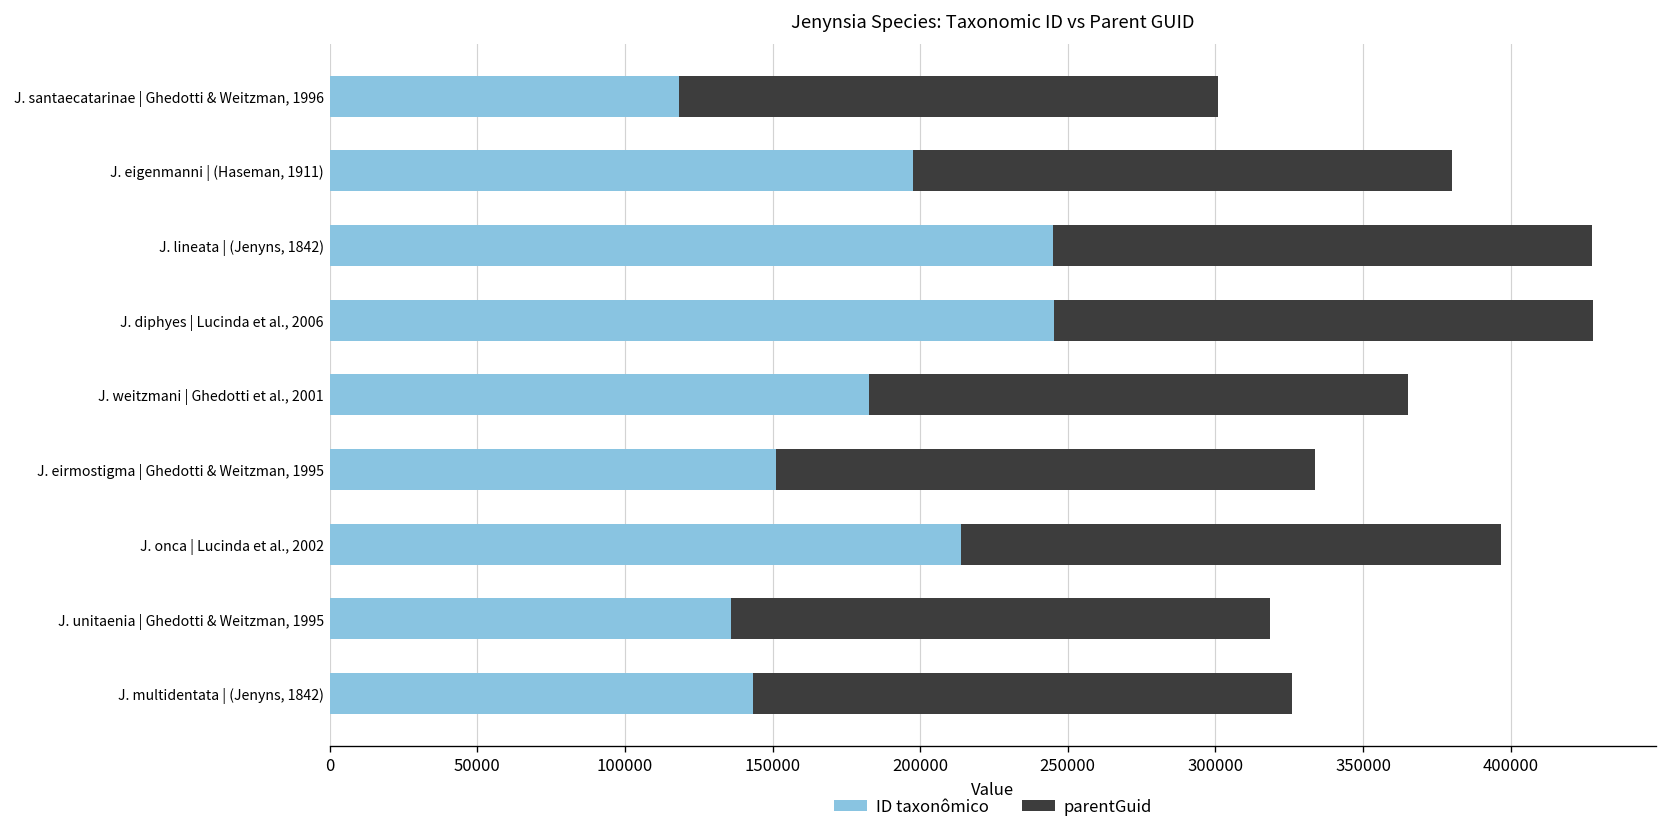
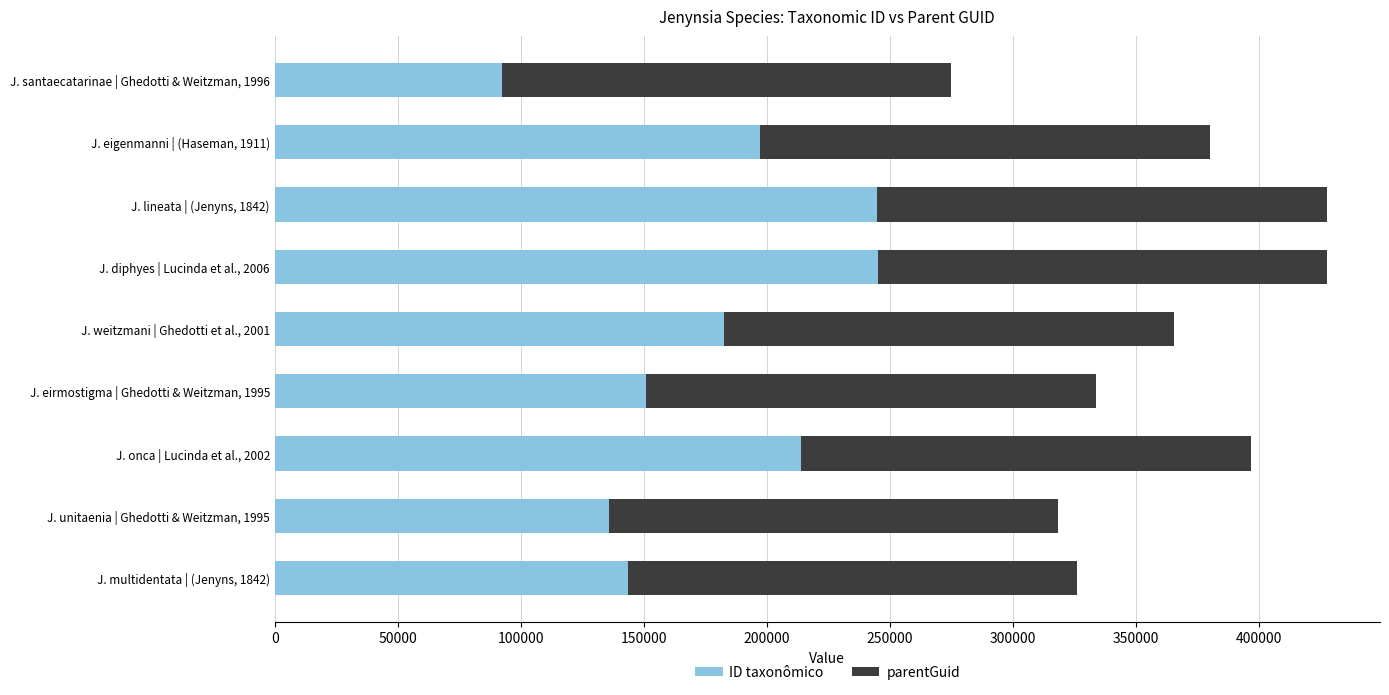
  {
    "ID taxonômico": {
-     "J. santaecatarinae | Ghedotti & Weitzman, 1996": 118000,
+     "J. santaecatarinae | Ghedotti & Weitzman, 1996": 92000,
      "J. eigenmanni | (Haseman, 1911)": 197000,
      "J. lineata | (Jenyns, 1842)": 245000,
      "J. diphyes | Lucinda et al., 2006": 245000,
      "J. weitzmani | Ghedotti et al., 2001": 183000,
      "J. eirmostigma | Ghedotti & Weitzman, 1995": 151000,
      "J. onca | Lucinda et al., 2002": 214000,
      "J. unitaenia | Ghedotti & Weitzman, 1995": 136000,
      "J. multidentata | (Jenyns, 1842)": 143000
    },
    "parentGuid": {
      "J. santaecatarinae | Ghedotti & Weitzman, 1996": 183000,
      "J. eigenmanni | (Haseman, 1911)": 183000,
      "J. lineata | (Jenyns, 1842)": 183000,
      "J. diphyes | Lucinda et al., 2006": 183000,
      "J. weitzmani | Ghedotti et al., 2001": 183000,
      "J. eirmostigma | Ghedotti & Weitzman, 1995": 183000,
      "J. onca | Lucinda et al., 2002": 183000,
      "J. unitaenia | Ghedotti & Weitzman, 1995": 183000,
      "J. multidentata | (Jenyns, 1842)": 183000
    }
  }
